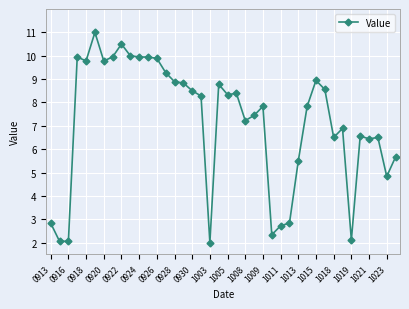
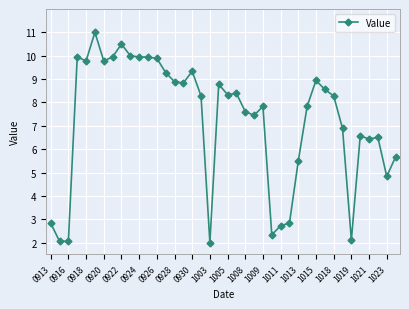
  {
    "0913": 2.8,
    "0916": 2.1,
    "0918": 9.8,
    "0920": 9.8,
    "0922": 10.5,
    "0924": 9.9,
    "0926": 9.9,
    "0928": 8.9,
-   "0930": 8.5,
+   "0930": 9.3,
    "1003": 2.0,
    "1005": 8.3,
-   "1008": 7.2,
+   "1008": 7.6,
    "1009": 7.8,
    "1011": 2.7,
    "1013": 5.5,
    "1015": 8.9,
-   "1018": 6.5,
+   "1018": 8.3,
    "1019": 2.1,
    "1021": 6.4,
    "1023": 4.8
  }
